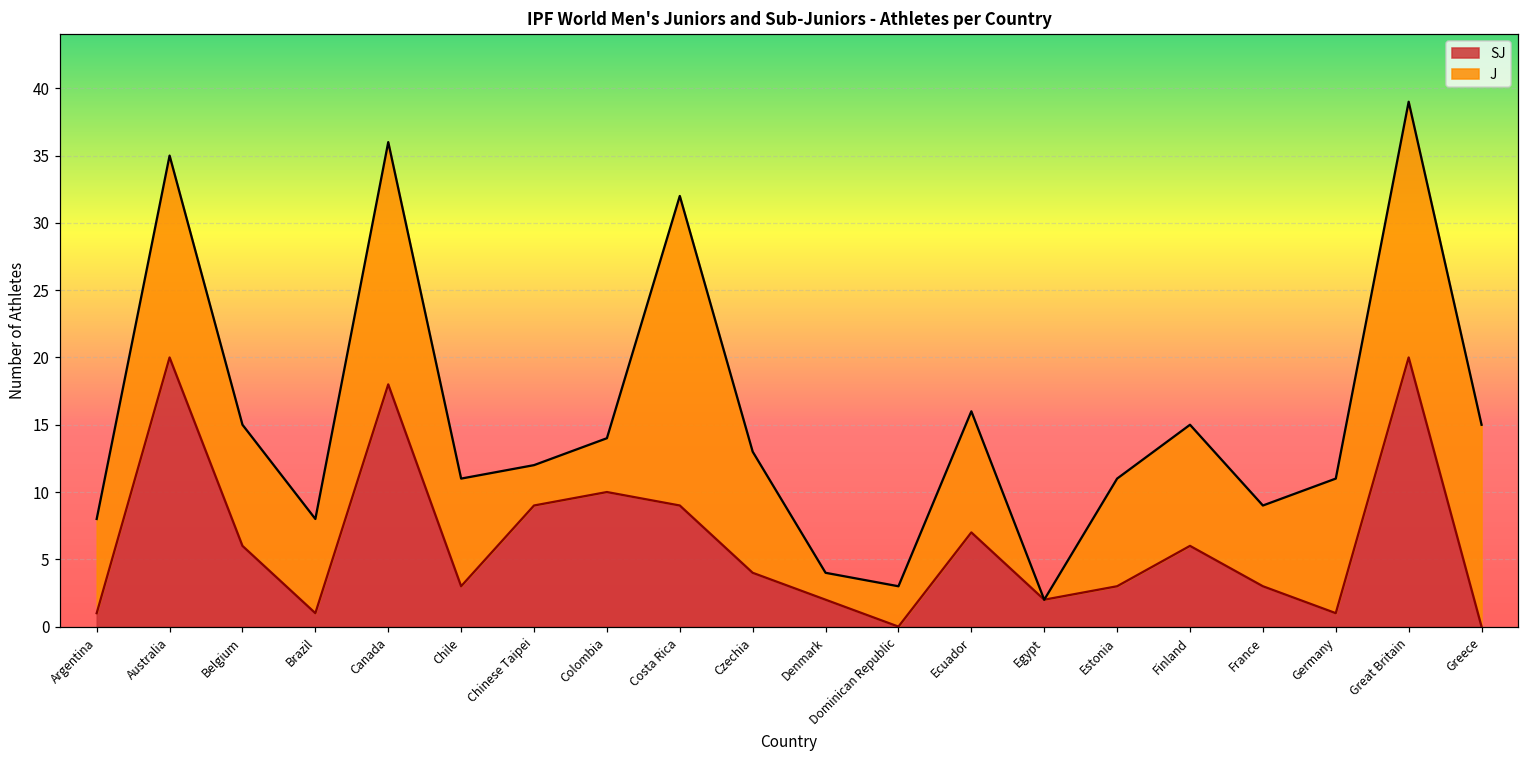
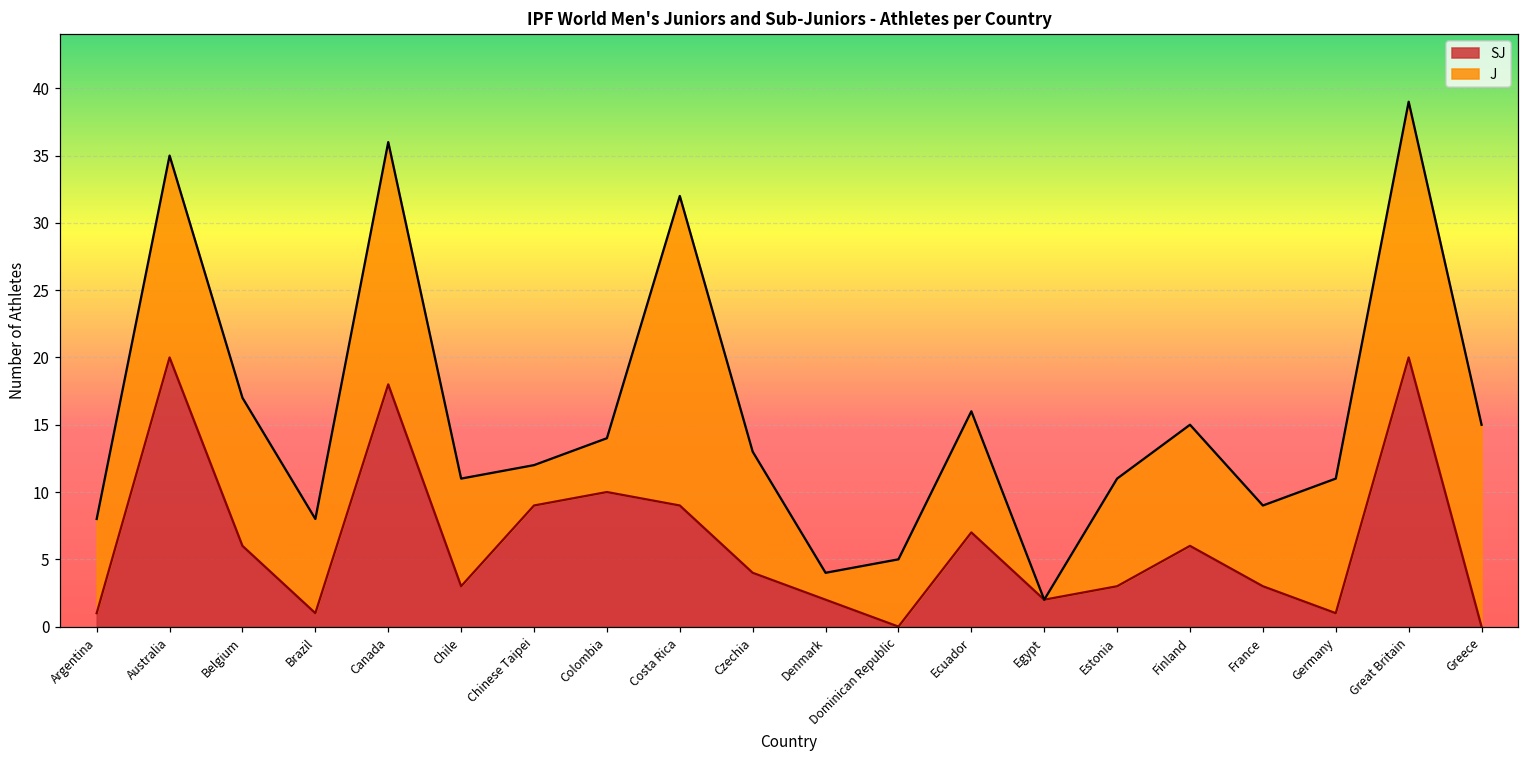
  {
    "SJ": {
      "Argentina": 1,
      "Australia": 20,
      "Belgium": 6,
      "Brazil": 1,
      "Canada": 18,
      "Chile": 3,
      "Chinese Taipei": 9,
      "Colombia": 10,
      "Costa Rica": 9,
      "Czechia": 4,
      "Denmark": 2,
      "Dominican Republic": 0,
      "Ecuador": 7,
      "Estonia": 3,
      "Finland": 6,
      "France": 3,
      "Germany": 1,
      "Great Britain": 20,
      "Greece": 0
    },
    "J": {
      "Argentina": 7,
      "Australia": 15,
-     "Belgium": 9,
+     "Belgium": 11,
      "Brazil": 7,
      "Canada": 18,
      "Chile": 8,
      "Chinese Taipei": 3,
      "Colombia": 4,
      "Costa Rica": 23,
      "Czechia": 9,
      "Denmark": 2,
-     "Dominican Republic": 3,
+     "Dominican Republic": 5,
      "Ecuador": 9,
      "Estonia": 8,
      "Finland": 9,
      "France": 6,
      "Germany": 10,
      "Great Britain": 19,
      "Greece": 15
    }
  }
